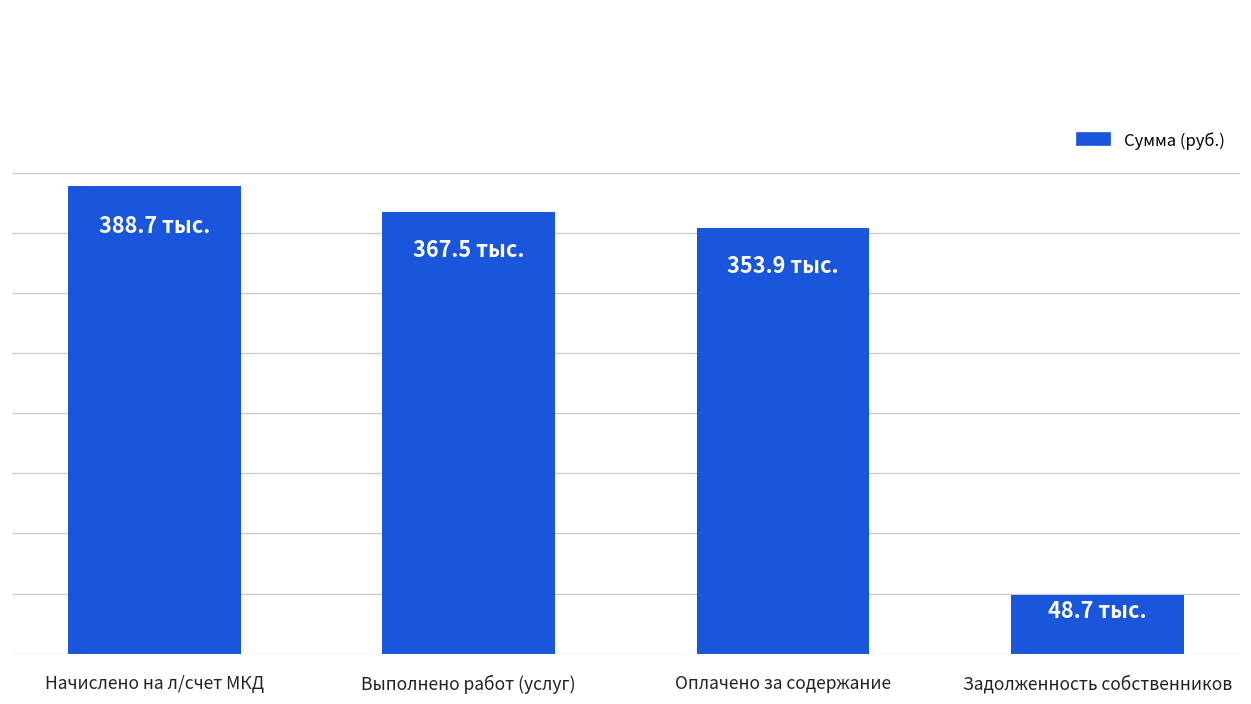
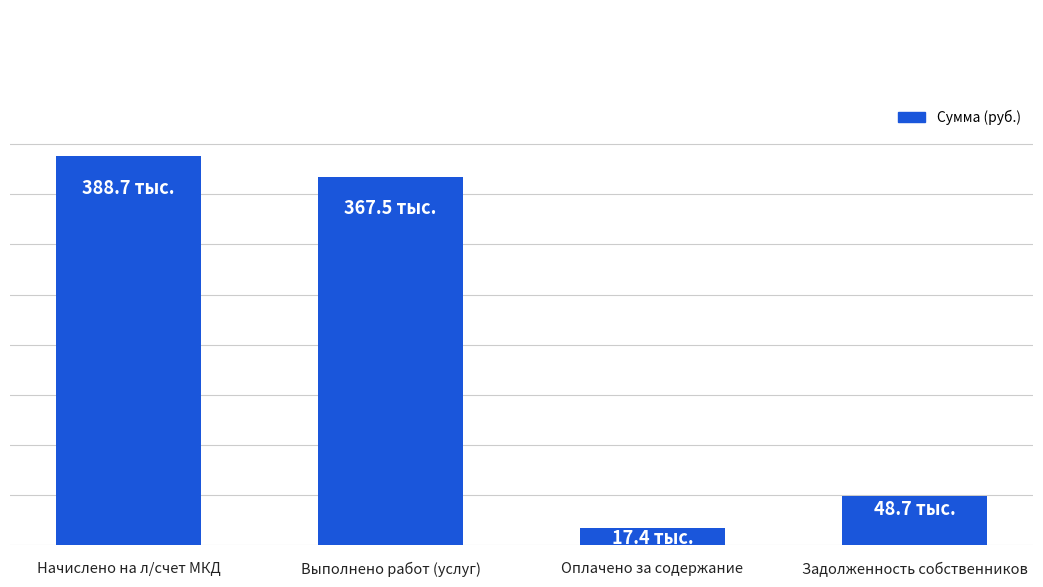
  {
-   "Оплачено за содержание": 353.9
+   "Оплачено за содержание": 17.4
  }
